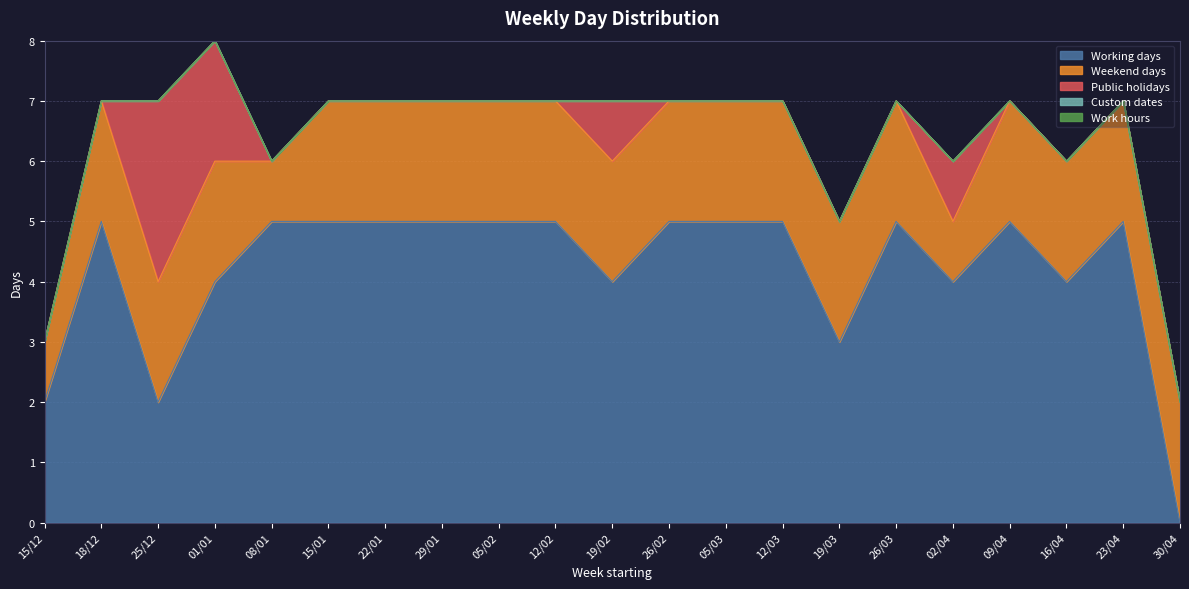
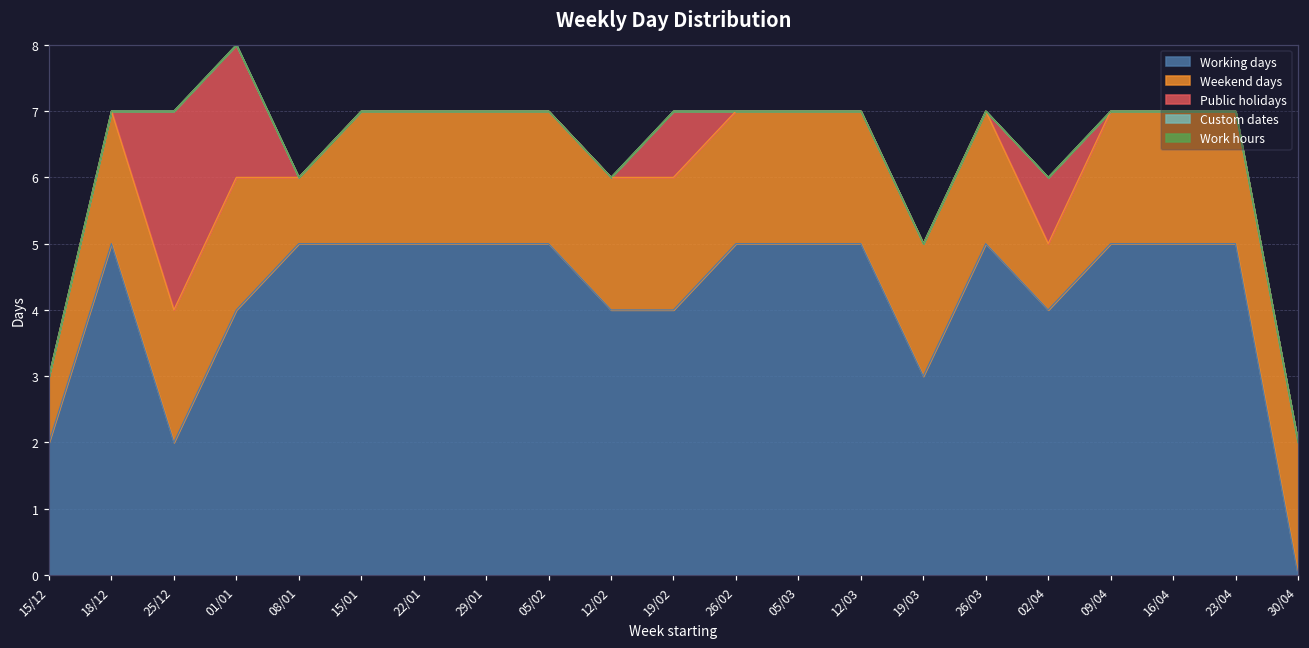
  {
    "Working days": {
      "15/12": 2,
      "18/12": 5,
      "25/12": 2,
      "01/01": 4,
      "08/01": 5,
      "15/01": 5,
      "22/01": 5,
      "29/01": 5,
      "05/02": 5,
-     "12/02": 5,
+     "12/02": 4,
      "19/02": 4,
      "26/02": 5,
      "05/03": 5,
      "12/03": 5,
      "19/03": 3,
      "26/03": 5,
      "02/04": 4,
      "09/04": 5,
-     "16/04": 4,
+     "16/04": 5,
      "23/04": 5,
      "30/04": 0
    },
    "Weekend days": {
      "25/12": 2,
      "01/01": 2,
      "19/02": 2,
      "02/04": 1
    }
  }
